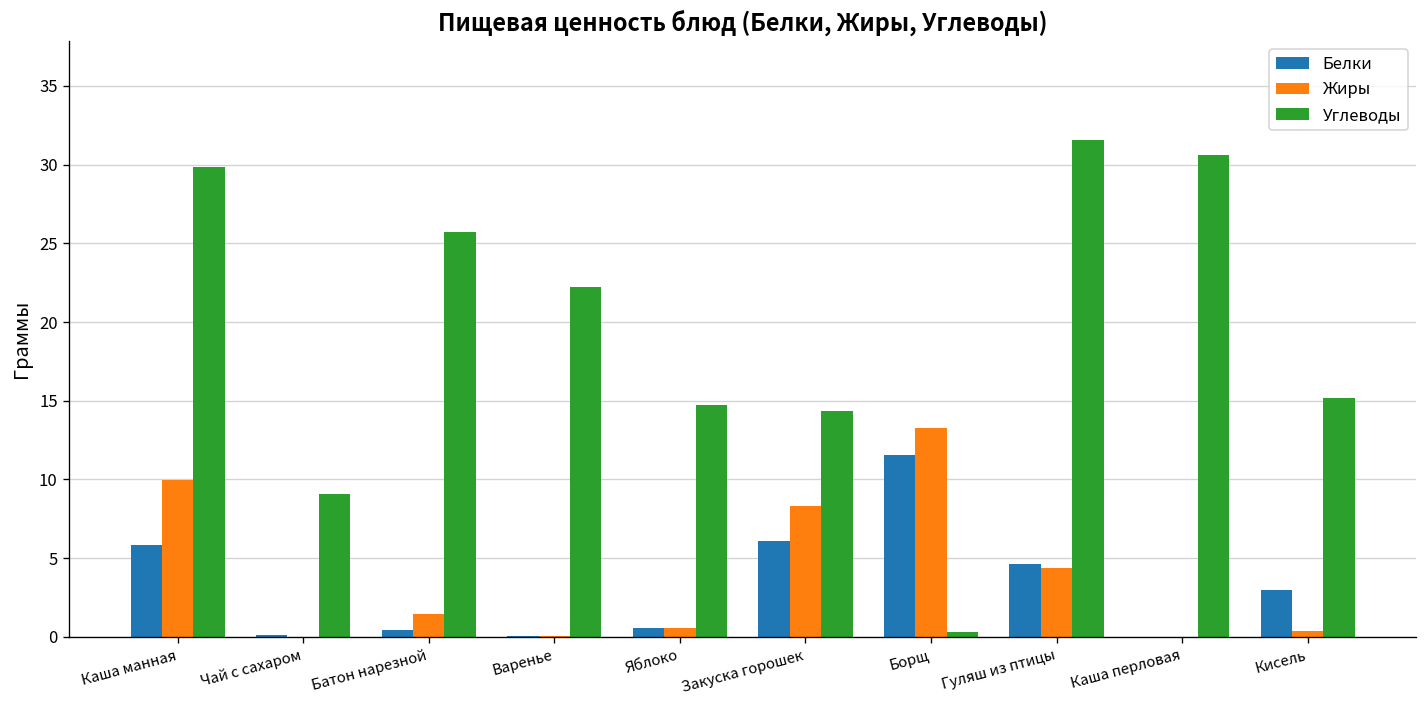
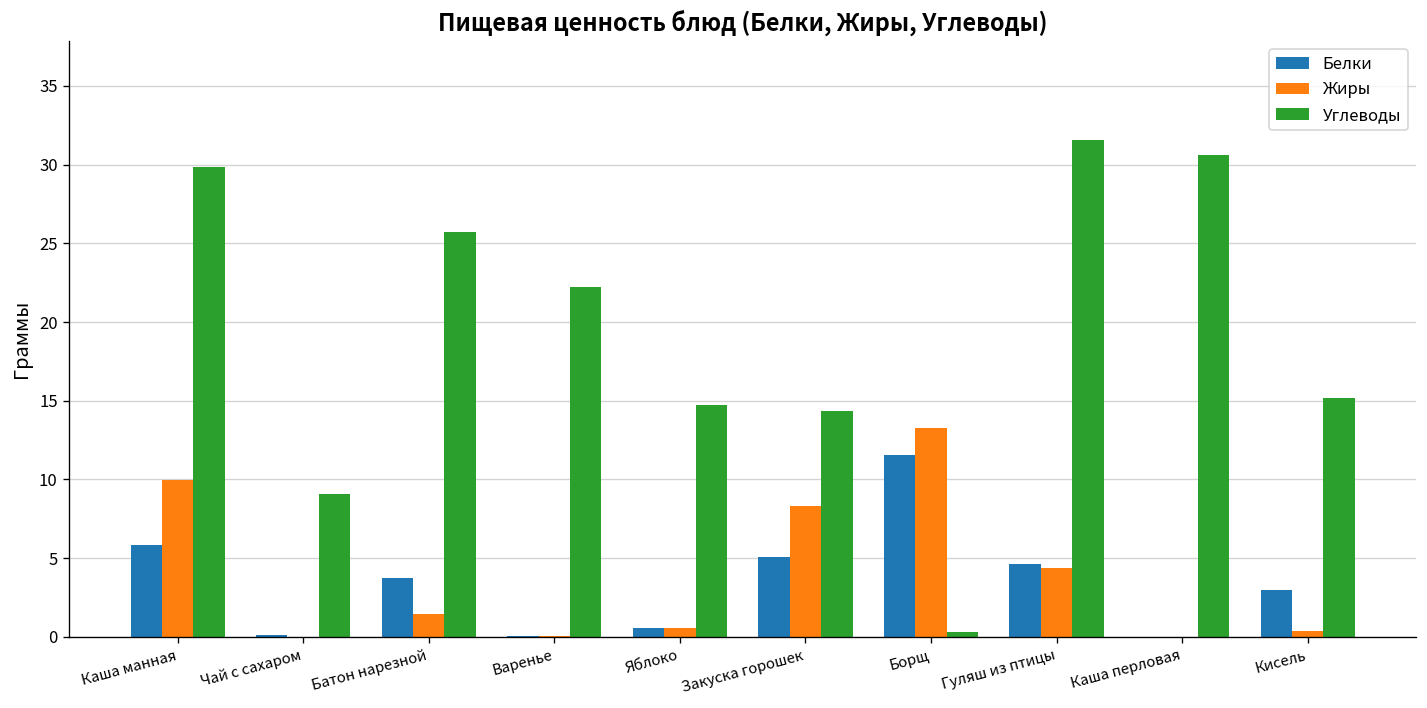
  {
    "Белки": {
      "Каша манная": 5.9,
-     "Батон нарезной": 0.4,
+     "Батон нарезной": 3.8,
      "Яблоко": 0.6,
-     "Закуска горошек": 6.1,
+     "Закуска горошек": 5.1,
      "Борщ": 11.6,
      "Гуляш из птицы": 4.6,
      "Кисель": 3.0
    },
    "Жиры": {
      "Каша манная": 10.0,
      "Батон нарезной": 1.5,
      "Яблоко": 0.6,
      "Закуска горошек": 8.3,
      "Борщ": 13.3,
      "Гуляш из птицы": 4.4,
      "Каша перловая": 0.0,
      "Кисель": 0.4
    },
    "Углеводы": {
      "Каша манная": 29.8,
      "Чай с сахаром": 9.1,
      "Батон нарезной": 25.7,
      "Варенье": 22.2,
      "Яблоко": 14.7,
      "Закуска горошек": 14.4,
      "Борщ": 0.3,
      "Гуляш из птицы": 31.5,
      "Каша перловая": 30.6,
      "Кисель": 15.2
    }
  }
